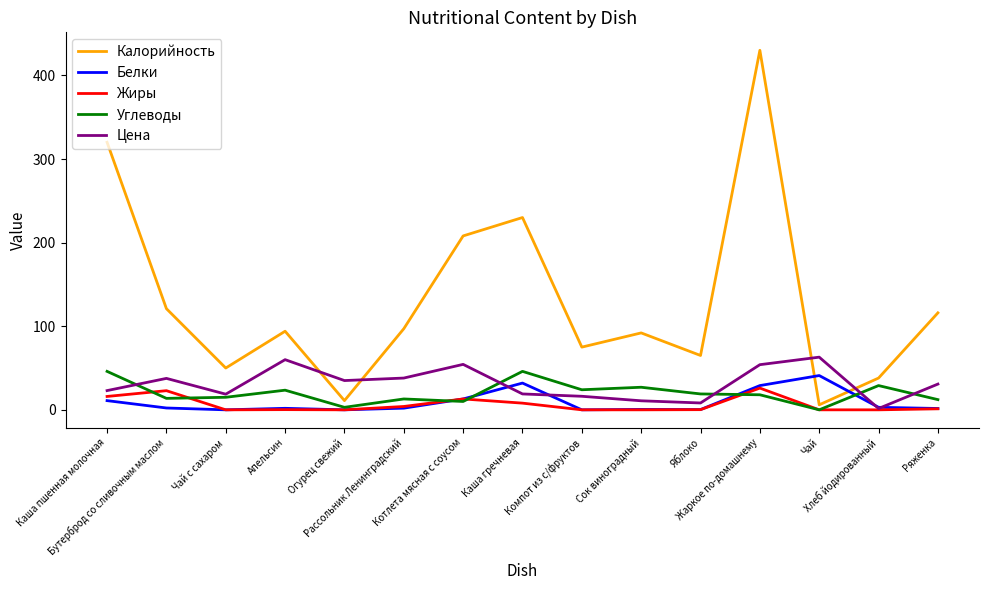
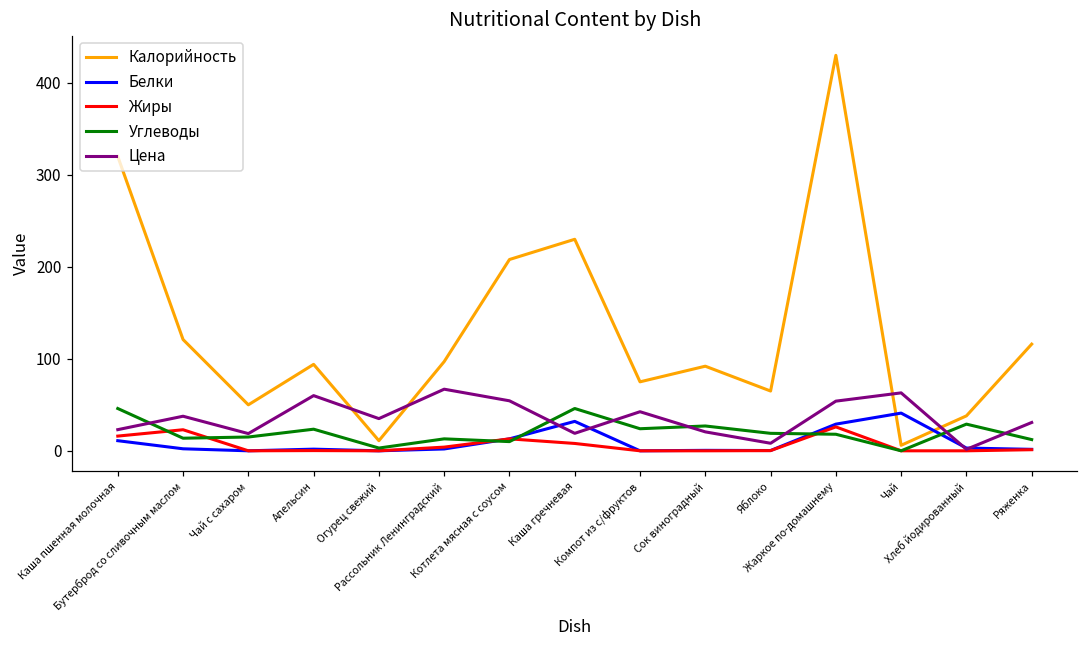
  {
    "Калорийность": {
      "Бутерброд со сливочным маслом": 120,
      "Чай с сахаром": 50,
      "Апельсин": 90,
      "Огурец свежий": 10,
      "Рассольник Ленинградский": 100,
      "Котлета мясная с соусом": 210,
      "Каша гречневая": 230,
      "Компот из с/фруктов": 80,
      "Сок виноградный": 90,
      "Яблоко": 70,
      "Жаркое по-домашнему": 430,
      "Чай": 10,
      "Хлеб йодированный": 40,
      "Ряженка": 120
    },
    "Белки": {
      "Каша пшенная молочная": 10,
      "Бутерброд со сливочным маслом": 0,
      "Каша гречневая": 30,
      "Чай": 40
    },
    "Жиры": {
      "Каша пшенная молочная": 20,
      "Бутерброд со сливочным маслом": 20,
      "Каша гречневая": 10
    },
    "Углеводы": {
      "Каша пшенная молочная": 50,
      "Бутерброд со сливочным маслом": 10,
      "Чай с сахаром": 20,
      "Апельсин": 20,
      "Рассольник Ленинградский": 10,
      "Каша гречневая": 50,
      "Компот из с/фруктов": 20,
      "Сок виноградный": 30,
      "Яблоко": 20,
      "Жаркое по-домашнему": 20,
      "Хлеб йодированный": 30,
      "Ряженка": 10
    },
    "Цена": {
      "Каша пшенная молочная": 20,
      "Бутерброд со сливочным маслом": 40,
      "Чай с сахаром": 20,
      "Апельсин": 60,
      "Огурец свежий": 40,
-     "Рассольник Ленинградский": 40,
+     "Рассольник Ленинградский": 70,
      "Котлета мясная с соусом": 50,
      "Каша гречневая": 20,
-     "Компот из с/фруктов": 20,
-     "Сок виноградный": 10,
+     "Компот из с/фруктов": 40,
+     "Сок виноградный": 20,
      "Яблоко": 10,
      "Жаркое по-домашнему": 50,
      "Чай": 60,
      "Ряженка": 30
    }
  }
